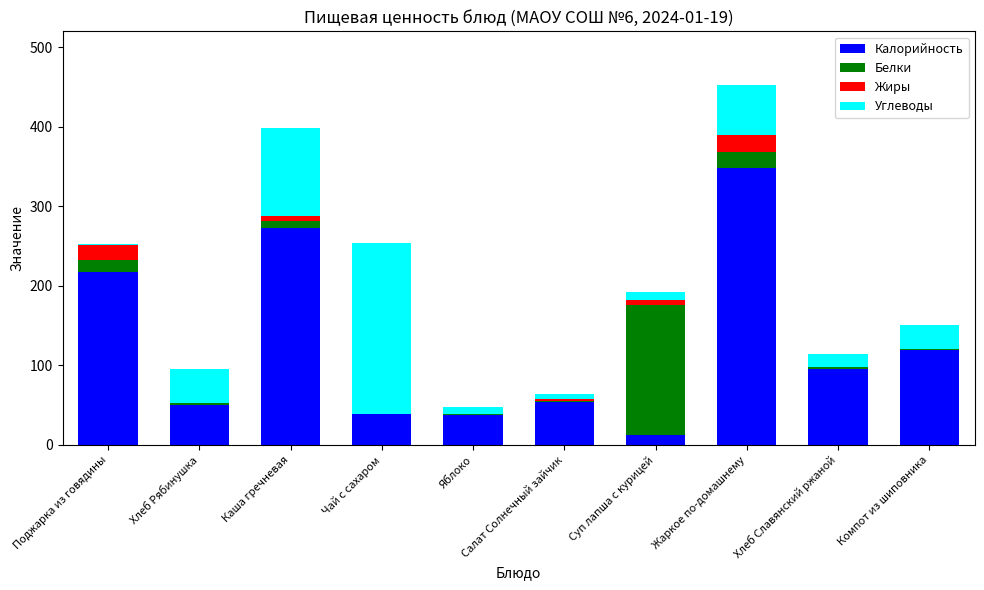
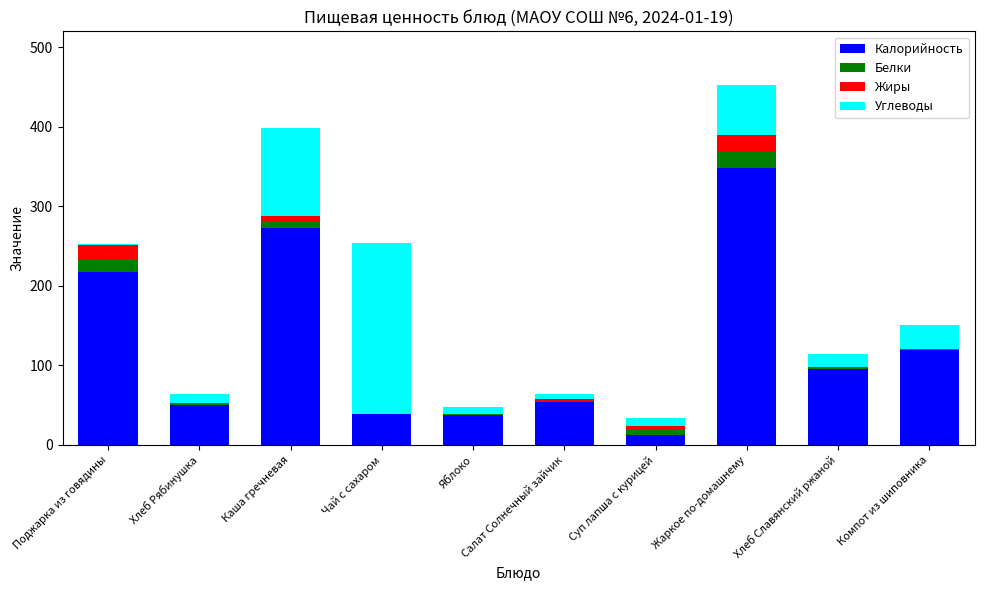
  {
    "Калорийность": {
      "Поджарка из говядины": 220,
      "Хлеб Рябинушка": 50,
      "Каша гречневая": 270,
      "Чай с сахаром": 40,
      "Яблоко": 40,
      "Салат Солнечный зайчик": 50,
      "Суп лапша с курицей": 10,
      "Жаркое по-домашнему": 350,
      "Хлеб Славянский ржаной": 100,
      "Компот из шиповника": 120
    },
    "Белки": {
      "Поджарка из говядины": 20,
      "Каша гречневая": 10,
-     "Суп лапша с курицей": 160,
+     "Суп лапша с курицей": 10,
      "Жаркое по-домашнему": 20
    },
    "Жиры": {
      "Поджарка из говядины": 20,
      "Каша гречневая": 10,
      "Чай с сахаром": 0,
      "Яблоко": 0,
      "Суп лапша с курицей": 10,
      "Жаркое по-домашнему": 20,
      "Компот из шиповника": 0
    },
    "Углеводы": {
-     "Хлеб Рябинушка": 40,
+     "Хлеб Рябинушка": 10,
      "Каша гречневая": 110,
      "Чай с сахаром": 210,
      "Яблоко": 10,
      "Салат Солнечный зайчик": 10,
      "Суп лапша с курицей": 10,
      "Жаркое по-домашнему": 60,
      "Хлеб Славянский ржаной": 20,
      "Компот из шиповника": 30
    }
  }
